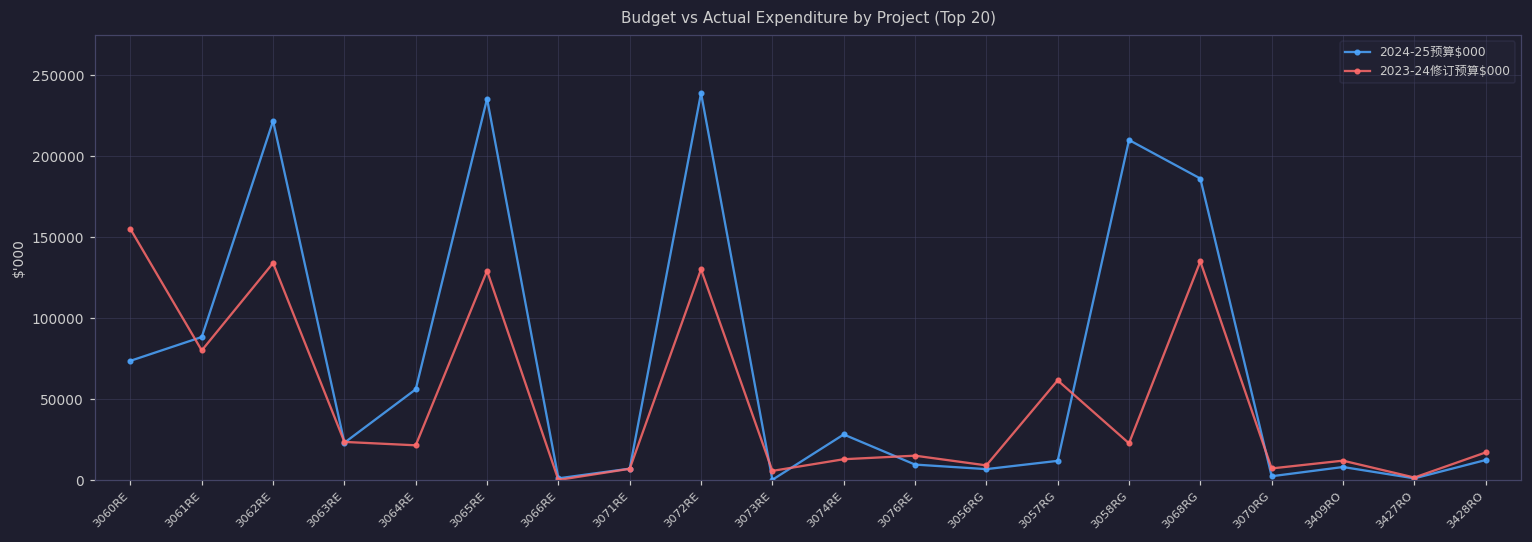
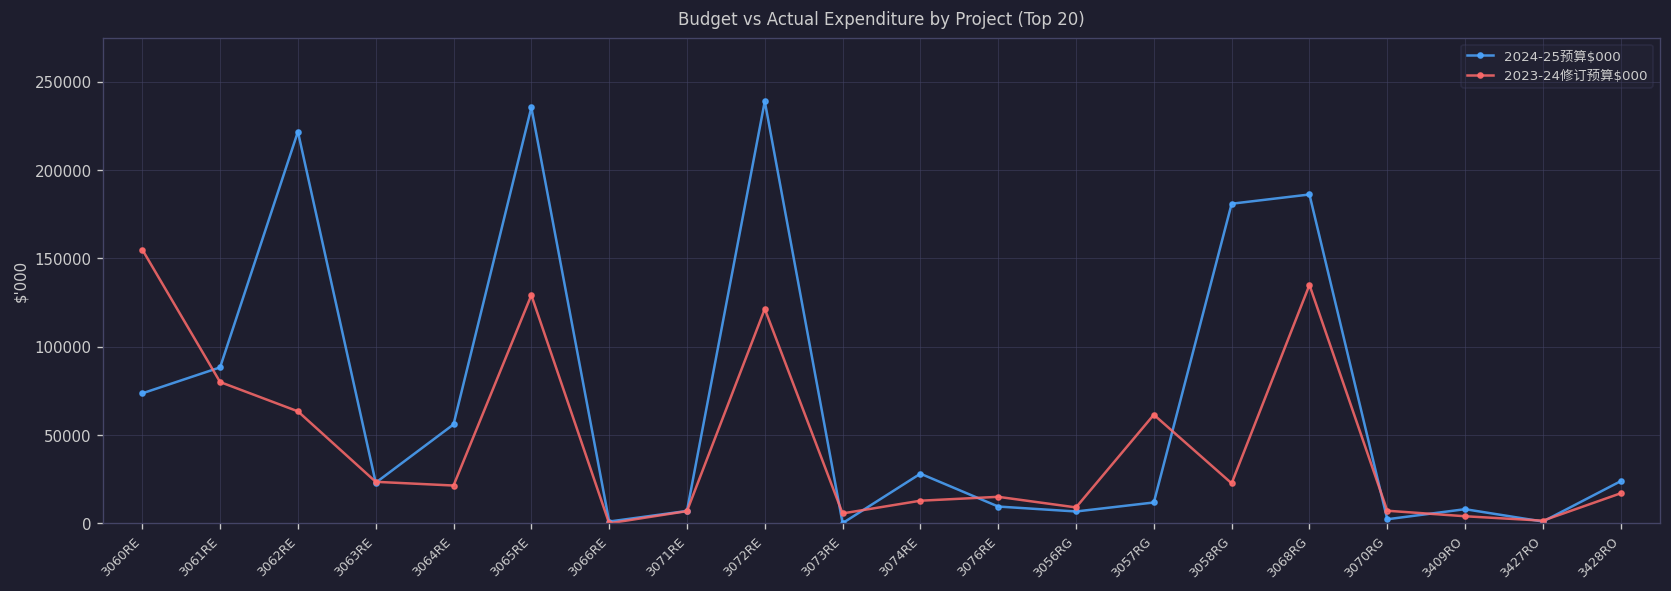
  {
    "2024-25预算$000": {
      "3060RE": 74000,
      "3061RE": 88000,
      "3062RE": 222000,
      "3064RE": 56000,
      "3065RE": 236000,
      "3072RE": 239000,
      "3073RE": 0,
      "3074RE": 28000,
      "3076RE": 10000,
      "3056RG": 7000,
      "3057RG": 12000,
-     "3058RG": 210000,
+     "3058RG": 181000,
      "3068RG": 186000,
      "3070RG": 2000,
      "3409RO": 8000,
-     "3428RO": 12000
+     "3428RO": 24000
    },
    "2023-24修订预算$000": {
      "3060RE": 155000,
      "3061RE": 80000,
-     "3062RE": 134000,
+     "3062RE": 63000,
      "3064RE": 21000,
      "3065RE": 129000,
-     "3072RE": 130000,
+     "3072RE": 121000,
      "3073RE": 6000,
      "3074RE": 13000,
      "3076RE": 15000,
      "3056RG": 9000,
      "3057RG": 62000,
      "3058RG": 23000,
      "3068RG": 135000,
      "3070RG": 7000,
-     "3409RO": 12000,
+     "3409RO": 4000,
      "3428RO": 17000
    }
  }
